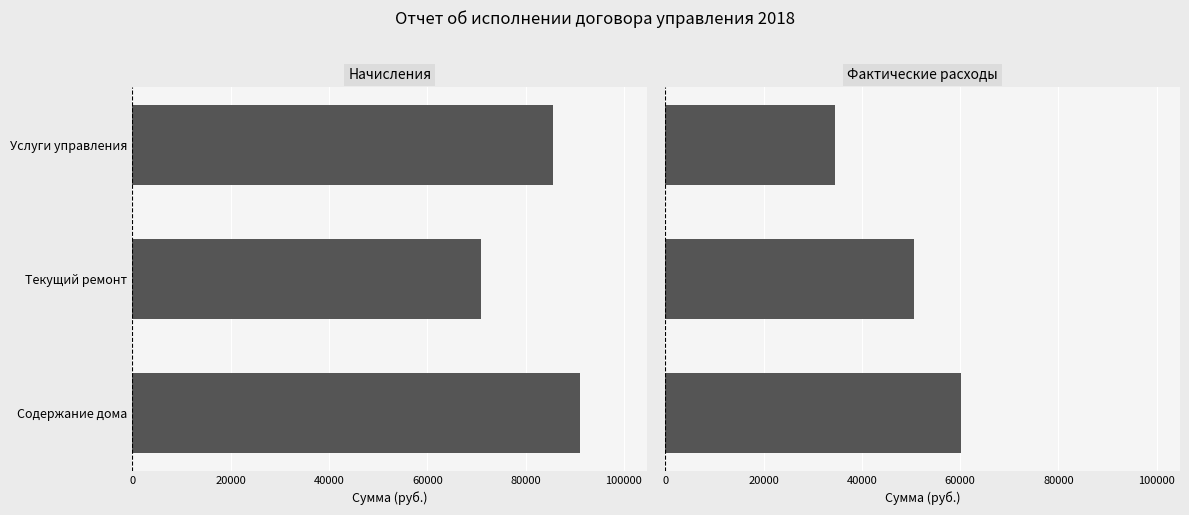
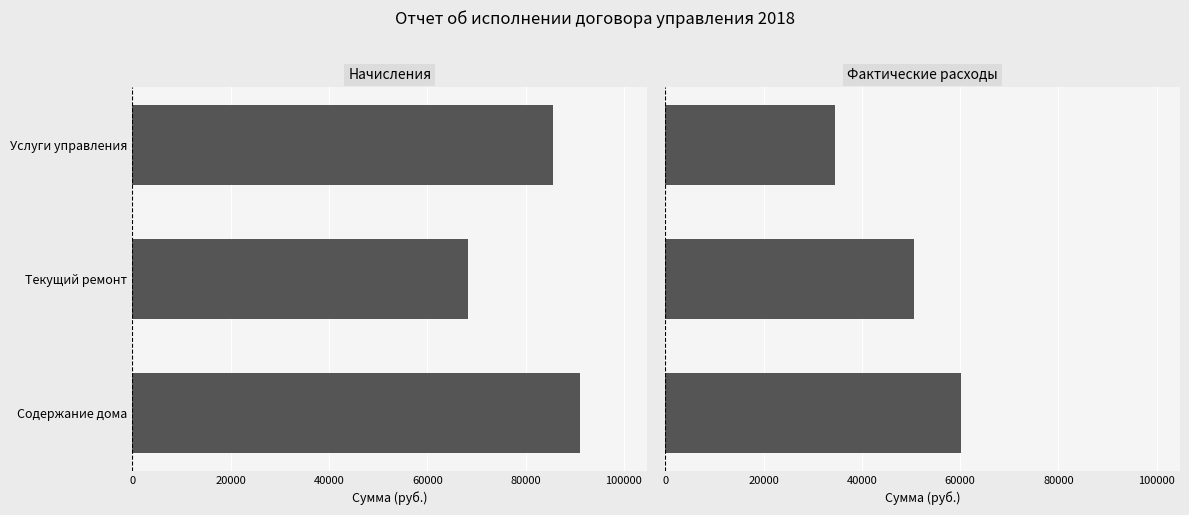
  {
    "Начисления": {
      "Услуги управления": 86000,
-     "Текущий ремонт": 71000,
+     "Текущий ремонт": 68000,
      "Содержание дома": 91000
    }
  }
